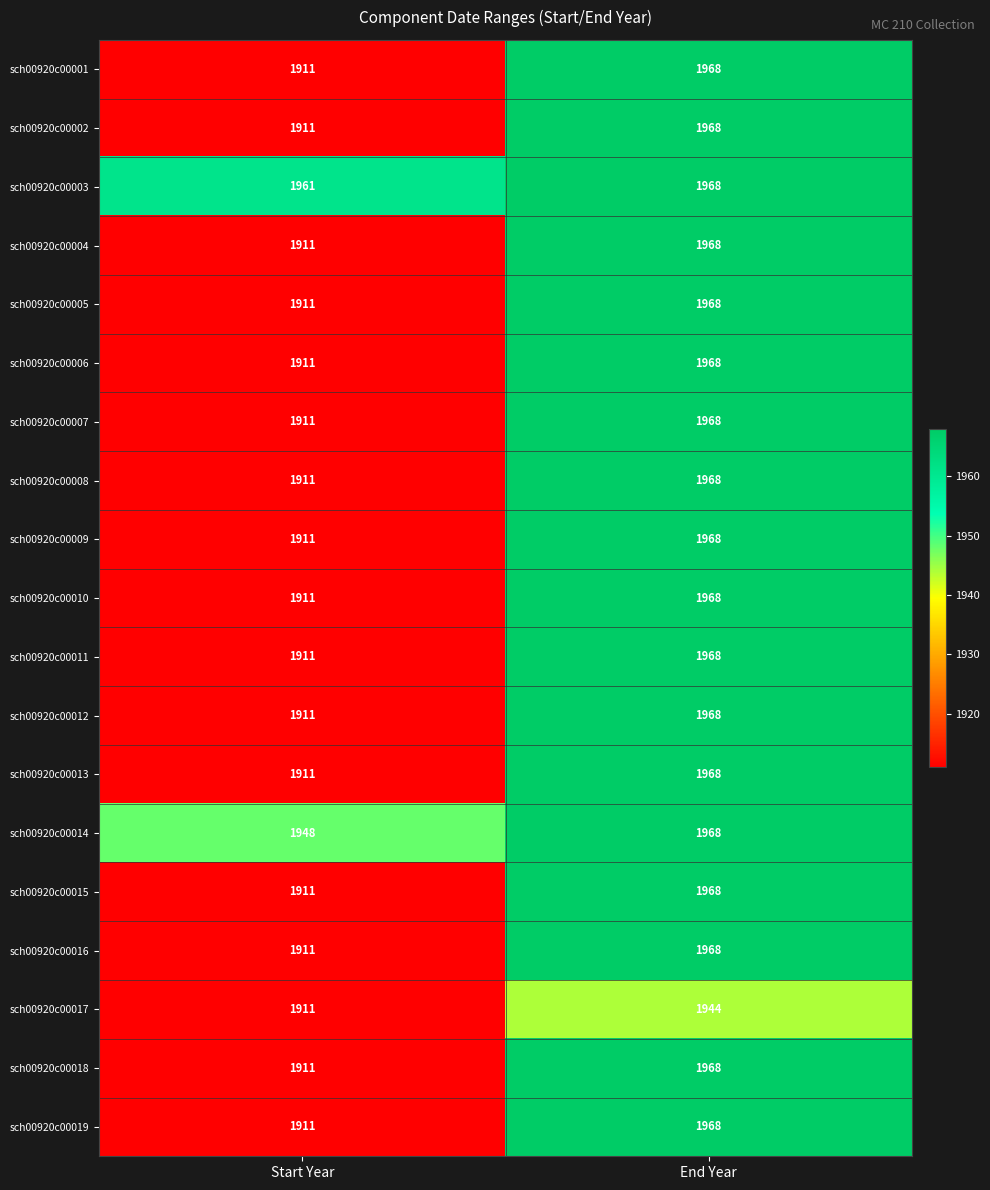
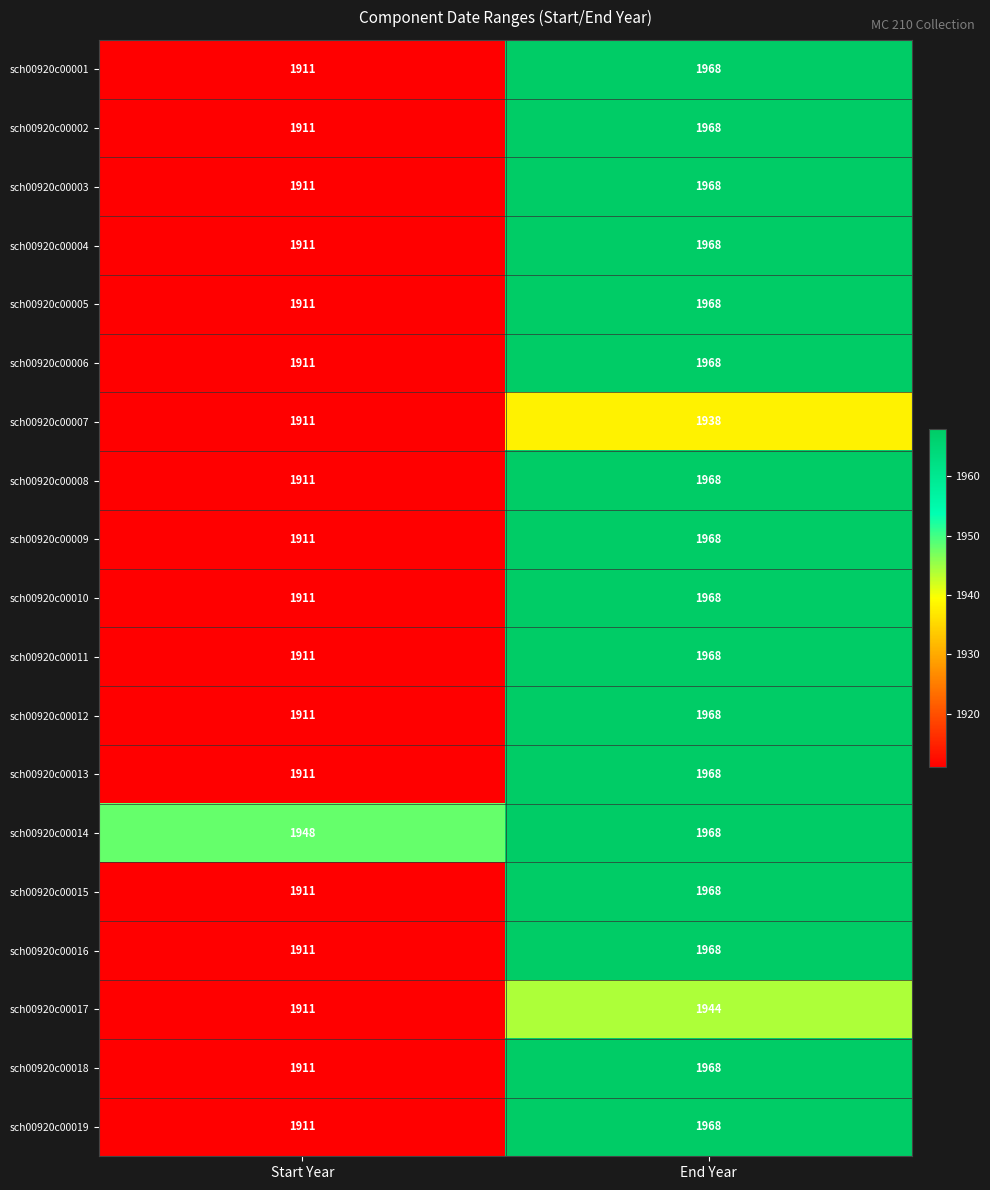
  {
    "sch00920c00001": {
      "Start Year": 1911,
      "End Year": 1968
    },
    "sch00920c00002": {
      "Start Year": 1911,
      "End Year": 1968
    },
    "sch00920c00003": {
-     "Start Year": 1961,
+     "Start Year": 1911,
      "End Year": 1968
    },
    "sch00920c00004": {
      "Start Year": 1911,
      "End Year": 1968
    },
    "sch00920c00005": {
      "Start Year": 1911,
      "End Year": 1968
    },
    "sch00920c00006": {
      "Start Year": 1911,
      "End Year": 1968
    },
    "sch00920c00007": {
      "Start Year": 1911,
-     "End Year": 1968
+     "End Year": 1938
    },
    "sch00920c00008": {
      "Start Year": 1911,
      "End Year": 1968
    },
    "sch00920c00009": {
      "Start Year": 1911,
      "End Year": 1968
    },
    "sch00920c00010": {
      "Start Year": 1911,
      "End Year": 1968
    },
    "sch00920c00011": {
      "Start Year": 1911,
      "End Year": 1968
    },
    "sch00920c00012": {
      "Start Year": 1911,
      "End Year": 1968
    },
    "sch00920c00013": {
      "Start Year": 1911,
      "End Year": 1968
    },
    "sch00920c00014": {
      "Start Year": 1948,
      "End Year": 1968
    },
    "sch00920c00015": {
      "Start Year": 1911,
      "End Year": 1968
    },
    "sch00920c00016": {
      "Start Year": 1911,
      "End Year": 1968
    },
    "sch00920c00017": {
      "Start Year": 1911,
      "End Year": 1944
    },
    "sch00920c00018": {
      "Start Year": 1911,
      "End Year": 1968
    },
    "sch00920c00019": {
      "Start Year": 1911,
      "End Year": 1968
    }
  }
